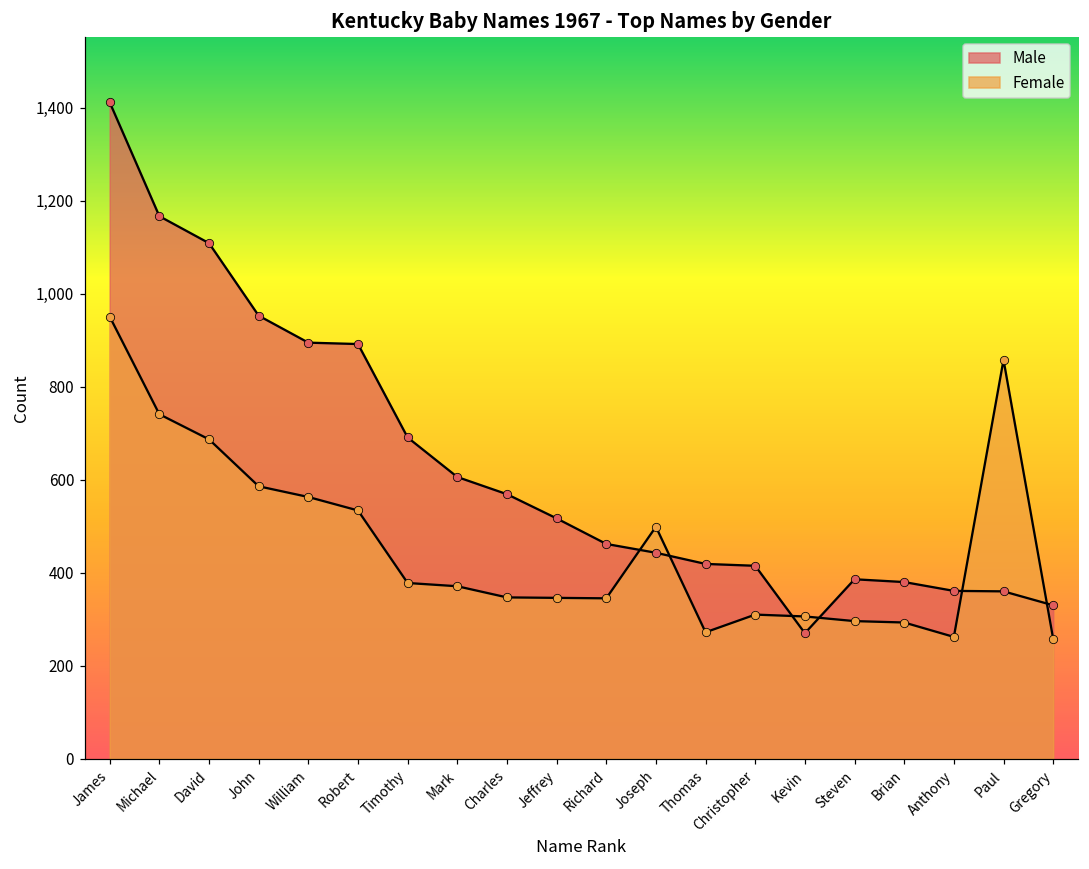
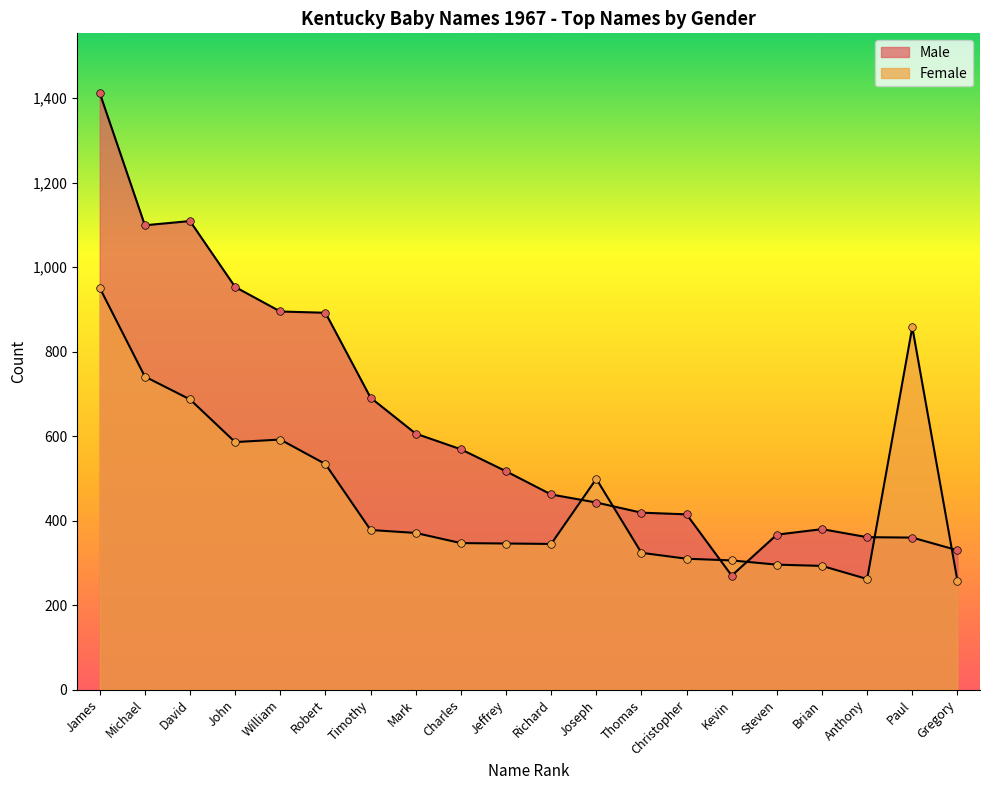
  {
    "Male": {
      "James": "1,410",
-     "Michael": "1,170",
+     "Michael": "1,100",
      "David": "1,110",
      "John": "950",
      "William": "900",
      "Robert": "890",
      "Timothy": "690",
      "Mark": "610",
      "Charles": "570",
      "Jeffrey": "520",
      "Richard": "460",
      "Joseph": "440",
      "Thomas": "420",
      "Christopher": "420",
      "Kevin": "270",
-     "Steven": "390",
+     "Steven": "370",
      "Brian": "380",
      "Anthony": "360",
      "Paul": "360",
      "Gregory": "330"
    },
    "Female": {
      "James": "950",
      "Michael": "740",
      "David": "690",
      "John": "590",
-     "William": "560",
+     "William": "590",
      "Robert": "530",
      "Timothy": "380",
      "Mark": "370",
      "Charles": "350",
      "Jeffrey": "350",
      "Richard": "350",
      "Joseph": "500",
-     "Thomas": "270",
+     "Thomas": "320",
      "Christopher": "310",
      "Kevin": "310",
      "Steven": "300",
      "Brian": "290",
      "Anthony": "260",
      "Paul": "860",
      "Gregory": "260"
    }
  }
